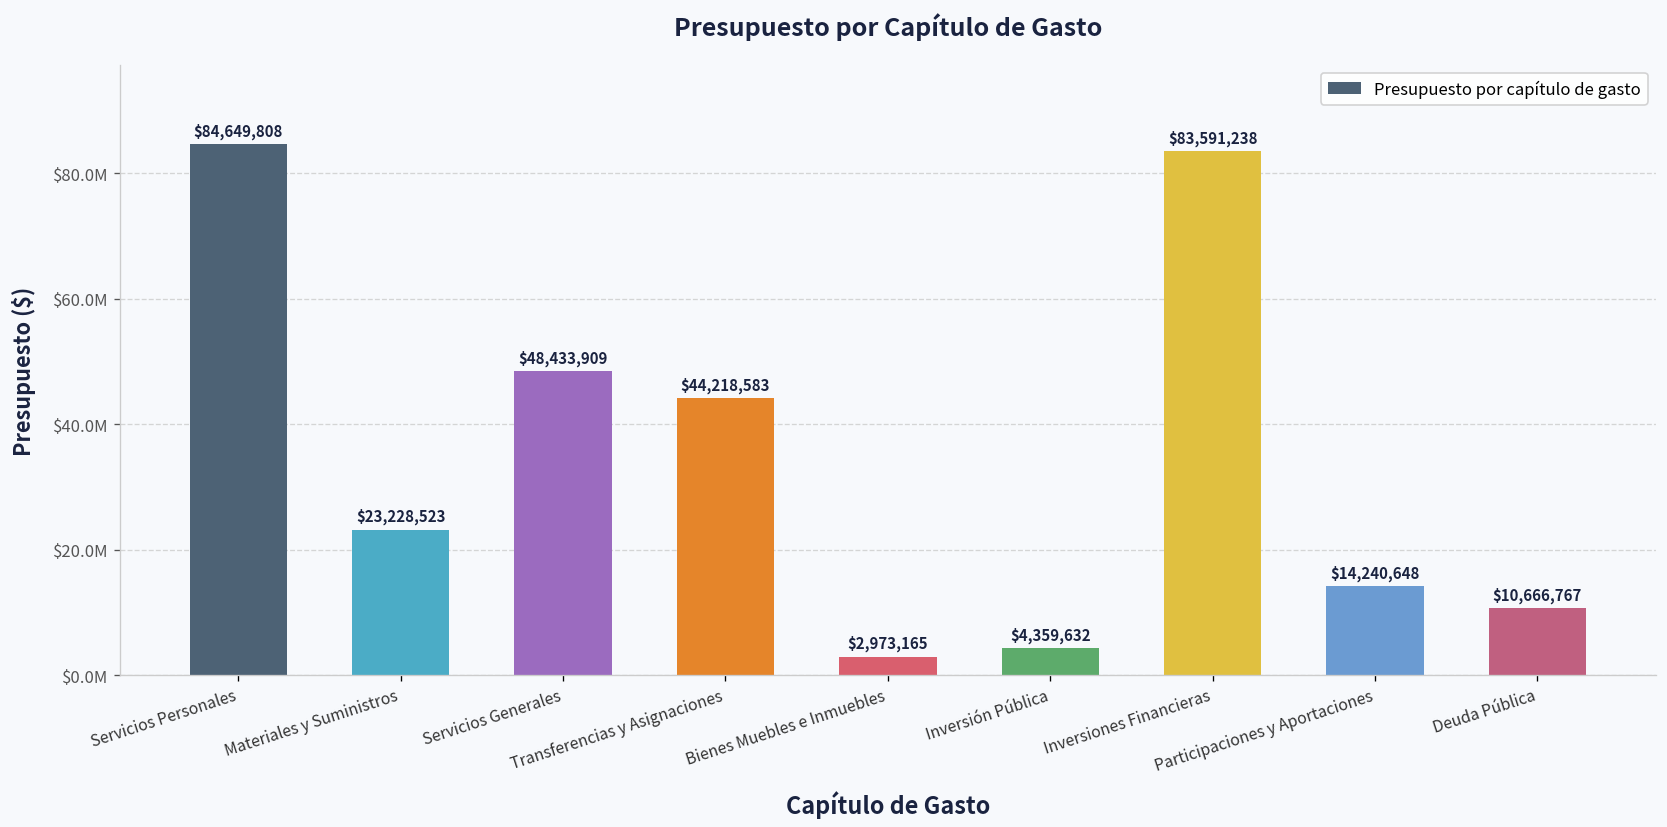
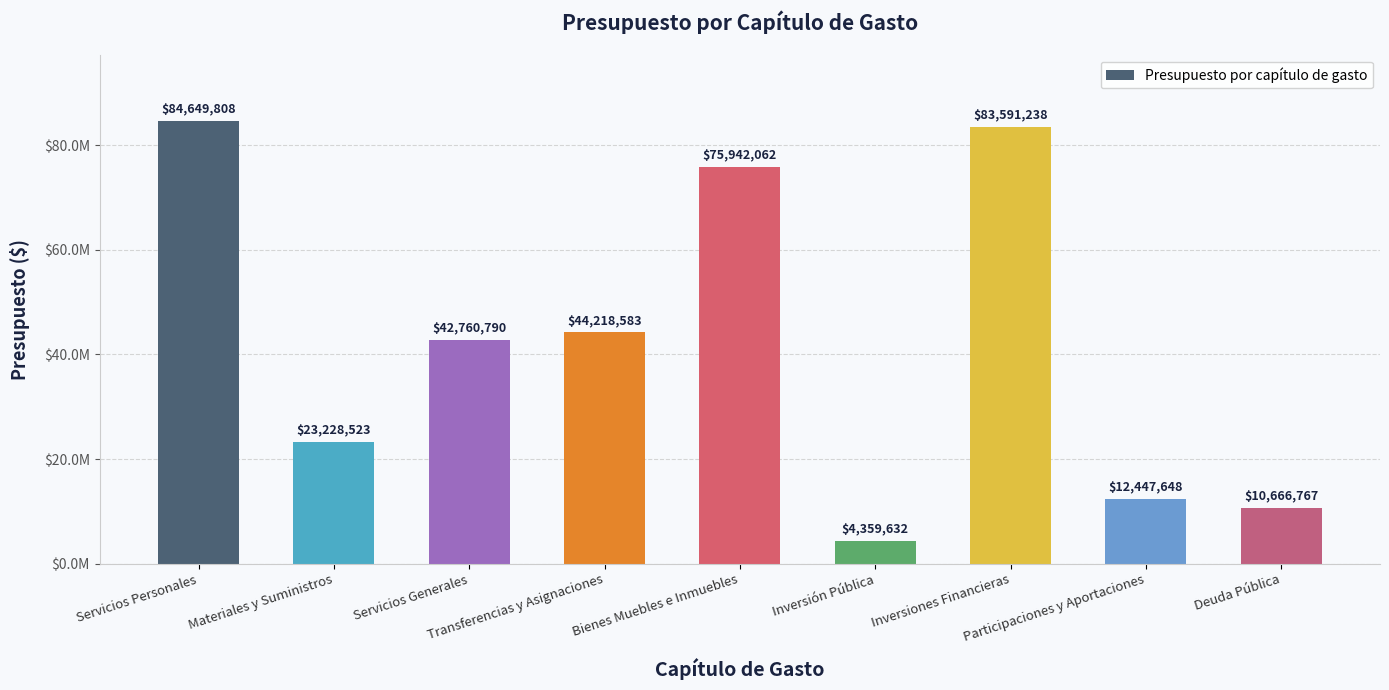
  {
    "Servicios Personales": "$84,649,808",
    "Materiales y Suministros": "$23,228,523",
-   "Servicios Generales": "$48,433,909",
+   "Servicios Generales": "$42,760,790",
    "Transferencias y Asignaciones": "$44,218,583",
-   "Bienes Muebles e Inmuebles": "$2,973,165",
+   "Bienes Muebles e Inmuebles": "$75,942,062",
    "Inversión Pública": "$4,359,632",
    "Inversiones Financieras": "$83,591,238",
-   "Participaciones y Aportaciones": "$14,240,648",
+   "Participaciones y Aportaciones": "$12,447,648",
    "Deuda Pública": "$10,666,767"
  }
